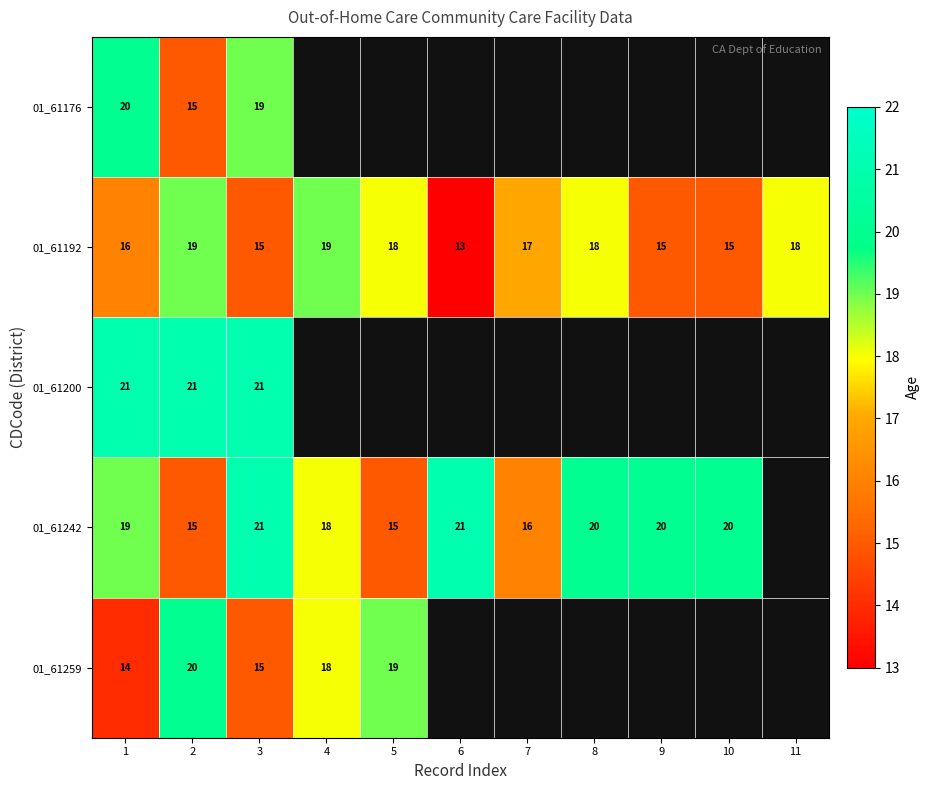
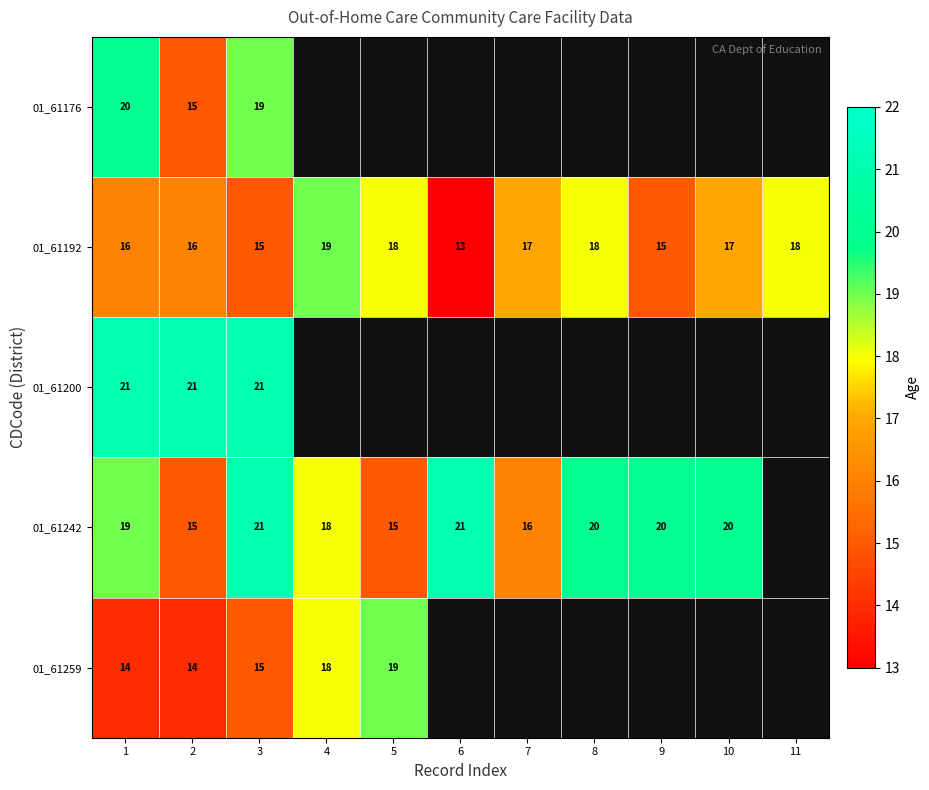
  {
    "01_61176": {
      "1": 20,
      "2": 15,
      "3": 19
    },
    "01_61192": {
      "1": 16,
-     "2": 19,
+     "2": 16,
      "3": 15,
      "4": 19,
      "5": 18,
      "6": 13,
      "7": 17,
      "8": 18,
      "9": 15,
-     "10": 15,
+     "10": 17,
      "11": 18
    },
    "01_61200": {
      "1": 21,
      "2": 21,
      "3": 21
    },
    "01_61242": {
      "1": 19,
      "2": 15,
      "3": 21,
      "4": 18,
      "5": 15,
      "6": 21,
      "7": 16,
      "8": 20,
      "9": 20,
      "10": 20
    },
    "01_61259": {
      "1": 14,
-     "2": 20,
+     "2": 14,
      "3": 15,
      "4": 18,
      "5": 19
    }
  }
